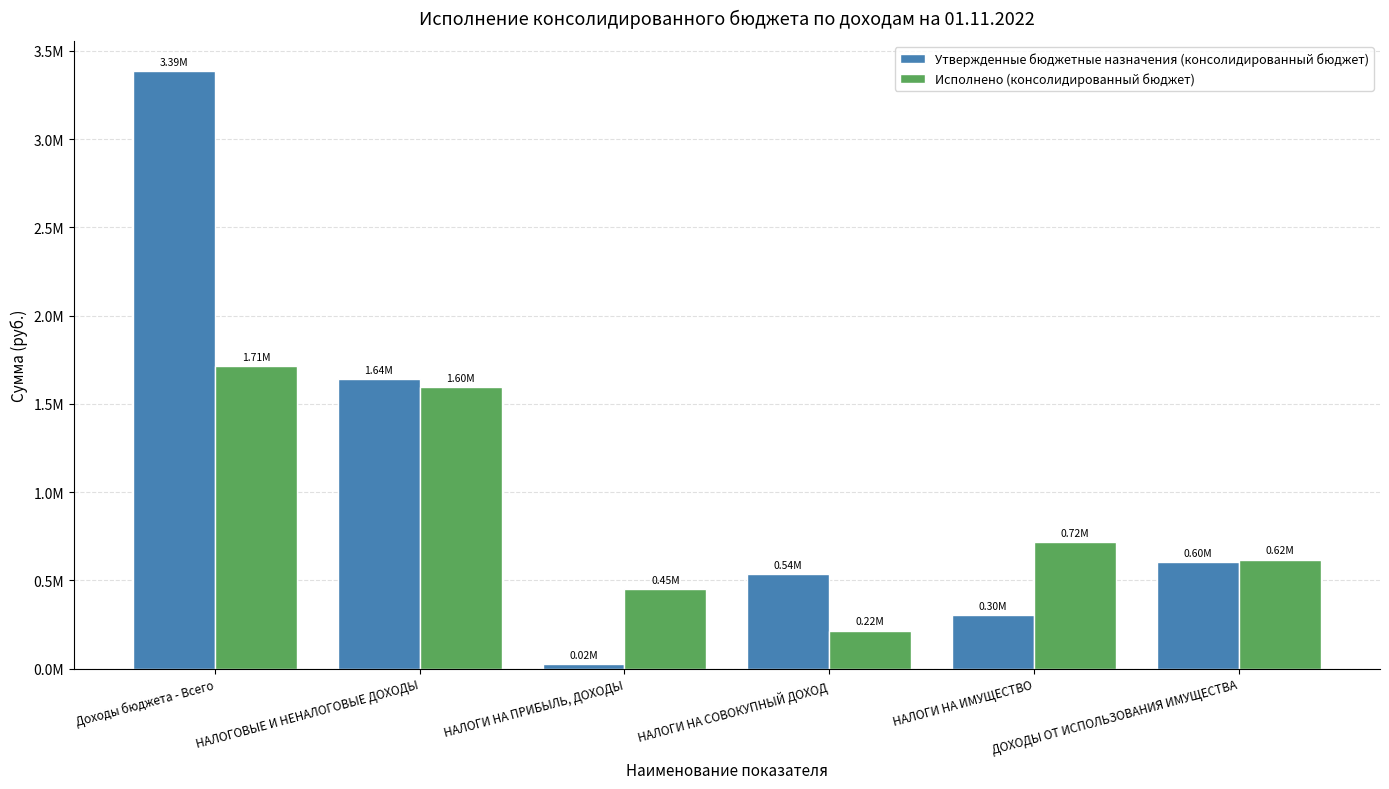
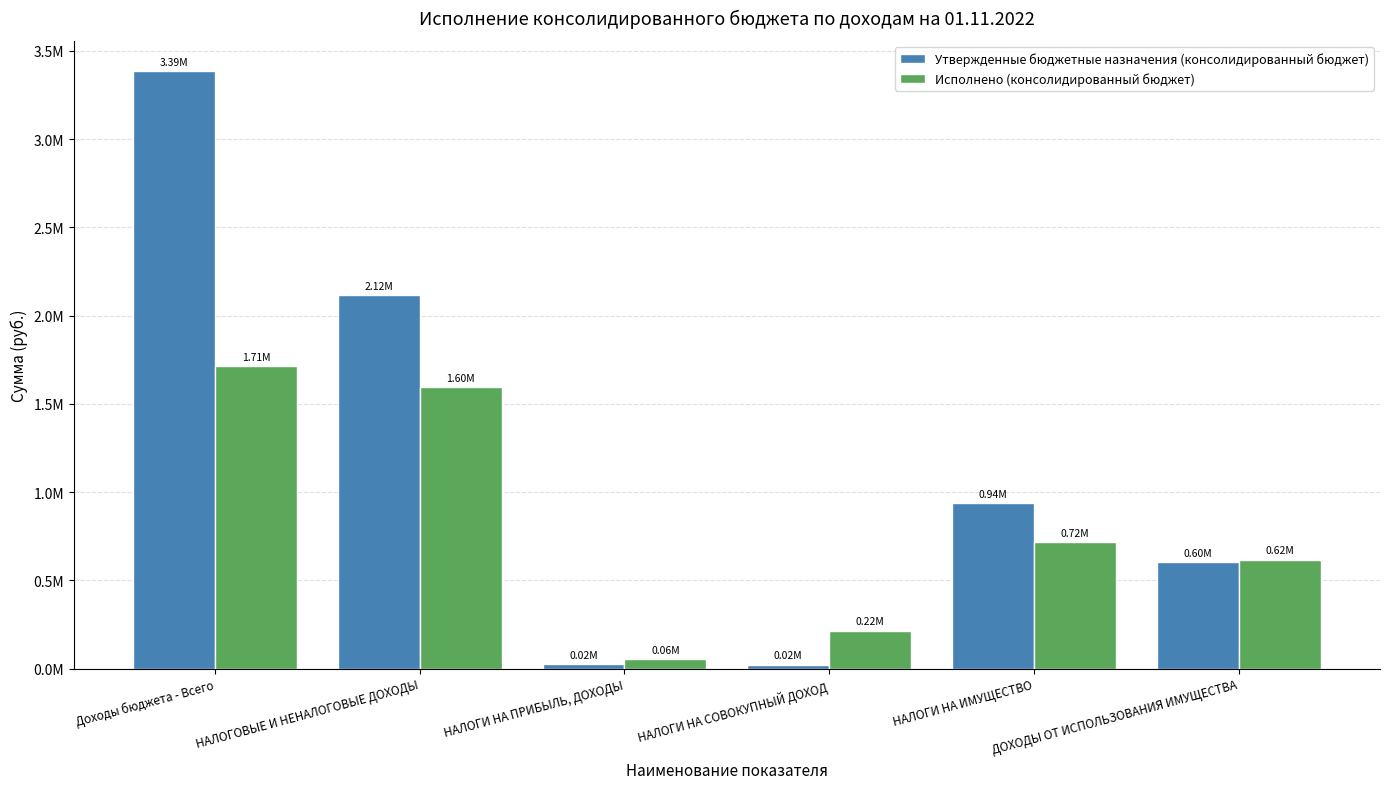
  {
    "Утвержденные бюджетные назначения (консолидированный бюджет)": {
      "Доходы бюджета - Всего": "3.39M",
-     "НАЛОГОВЫЕ И НЕНАЛОГОВЫЕ ДОХОДЫ": "1.64M",
+     "НАЛОГОВЫЕ И НЕНАЛОГОВЫЕ ДОХОДЫ": "2.12M",
      "НАЛОГИ НА ПРИБЫЛЬ, ДОХОДЫ": "0.02M",
-     "НАЛОГИ НА СОВОКУПНЫЙ ДОХОД": "0.54M",
-     "НАЛОГИ НА ИМУЩЕСТВО": "0.30M",
+     "НАЛОГИ НА СОВОКУПНЫЙ ДОХОД": "0.02M",
+     "НАЛОГИ НА ИМУЩЕСТВО": "0.94M",
      "ДОХОДЫ ОТ ИСПОЛЬЗОВАНИЯ ИМУЩЕСТВА": "0.60M"
    },
    "Исполнено (консолидированный бюджет)": {
      "Доходы бюджета - Всего": "1.71M",
      "НАЛОГОВЫЕ И НЕНАЛОГОВЫЕ ДОХОДЫ": "1.60M",
-     "НАЛОГИ НА ПРИБЫЛЬ, ДОХОДЫ": "0.45M",
+     "НАЛОГИ НА ПРИБЫЛЬ, ДОХОДЫ": "0.06M",
      "НАЛОГИ НА СОВОКУПНЫЙ ДОХОД": "0.22M",
      "НАЛОГИ НА ИМУЩЕСТВО": "0.72M",
      "ДОХОДЫ ОТ ИСПОЛЬЗОВАНИЯ ИМУЩЕСТВА": "0.62M"
    }
  }
